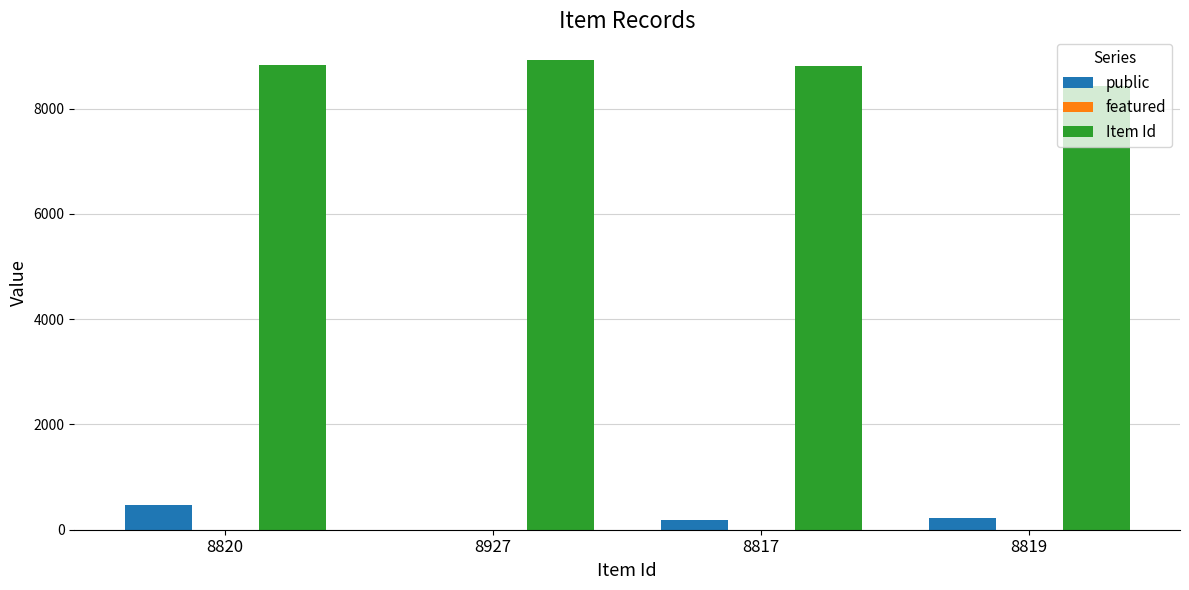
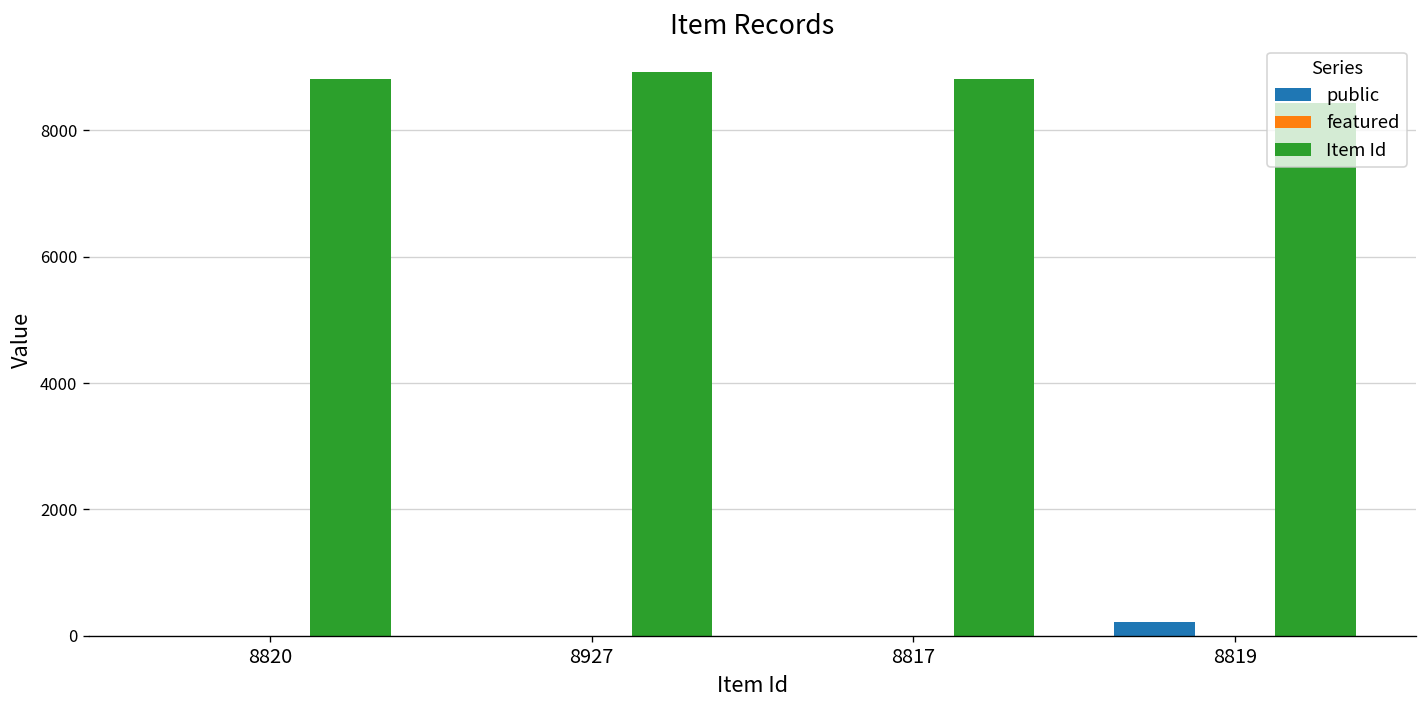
  {
    "public": {
-     "8820": 500,
-     "8817": 200,
+     "8820": 0,
+     "8817": 0,
      "8819": 200
    },
    "featured": {
      "8820": 0,
      "8927": 0,
      "8817": 0,
      "8819": 0
    },
    "Item Id": {
      "8820": 8800,
      "8927": 8900,
      "8817": 8800
    }
  }
